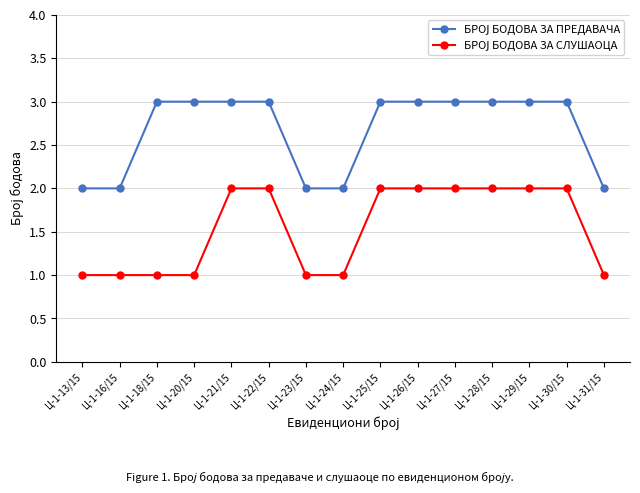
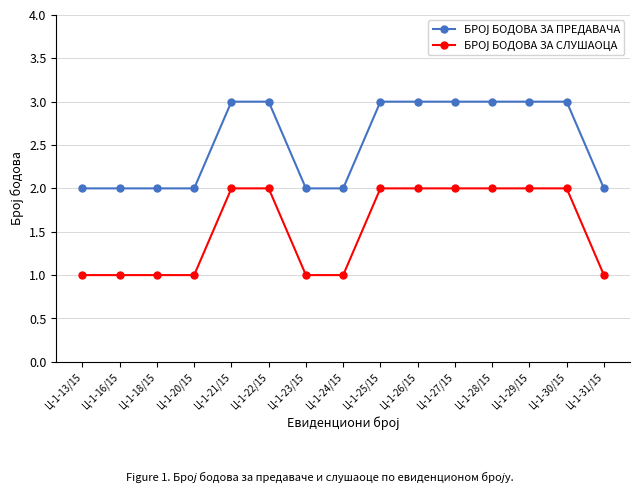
  {
    "БРОЈ БОДОВА ЗА ПРЕДАВАЧА": {
      "Ц-1-13/15": 2,
      "Ц-1-16/15": 2,
-     "Ц-1-18/15": 3,
-     "Ц-1-20/15": 3,
+     "Ц-1-18/15": 2,
+     "Ц-1-20/15": 2,
      "Ц-1-21/15": 3,
      "Ц-1-22/15": 3,
      "Ц-1-23/15": 2,
      "Ц-1-24/15": 2,
      "Ц-1-25/15": 3,
      "Ц-1-26/15": 3,
      "Ц-1-27/15": 3,
      "Ц-1-28/15": 3,
      "Ц-1-29/15": 3,
      "Ц-1-30/15": 3,
      "Ц-1-31/15": 2
    },
    "БРОЈ БОДОВА ЗА СЛУШАОЦА": {
      "Ц-1-13/15": 1,
      "Ц-1-16/15": 1,
      "Ц-1-18/15": 1,
      "Ц-1-20/15": 1,
      "Ц-1-21/15": 2,
      "Ц-1-22/15": 2,
      "Ц-1-23/15": 1,
      "Ц-1-24/15": 1,
      "Ц-1-25/15": 2,
      "Ц-1-26/15": 2,
      "Ц-1-27/15": 2,
      "Ц-1-28/15": 2,
      "Ц-1-29/15": 2,
      "Ц-1-30/15": 2,
      "Ц-1-31/15": 1
    }
  }
